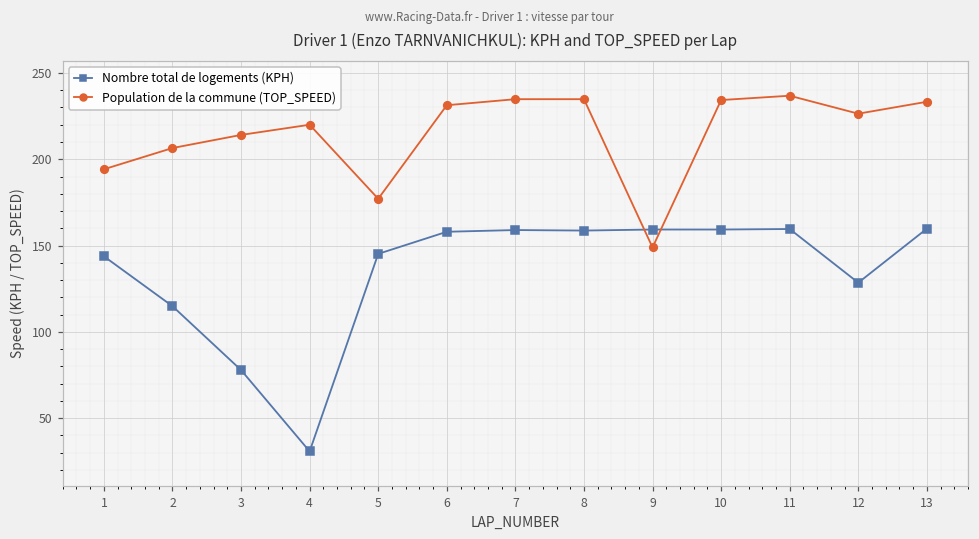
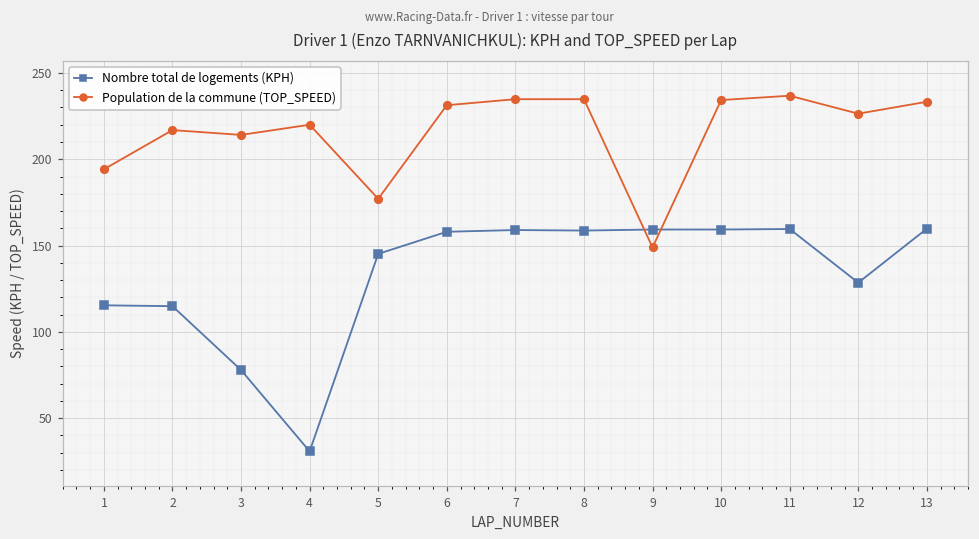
  {
    "Nombre total de logements (KPH)": {
-     "1": 144,
+     "1": 115,
      "2": 115,
      "3": 78,
      "4": 31,
      "5": 145,
      "6": 158,
      "7": 159,
      "8": 159,
      "9": 159,
      "10": 159,
      "11": 160,
      "12": 129,
      "13": 160
    },
    "Population de la commune (TOP_SPEED)": {
      "1": 194,
-     "2": 207,
+     "2": 217,
      "3": 214,
      "4": 220,
      "5": 177,
      "6": 231,
      "7": 235,
      "8": 235,
      "9": 149,
      "10": 234,
      "11": 237,
      "12": 226,
      "13": 233
    }
  }
